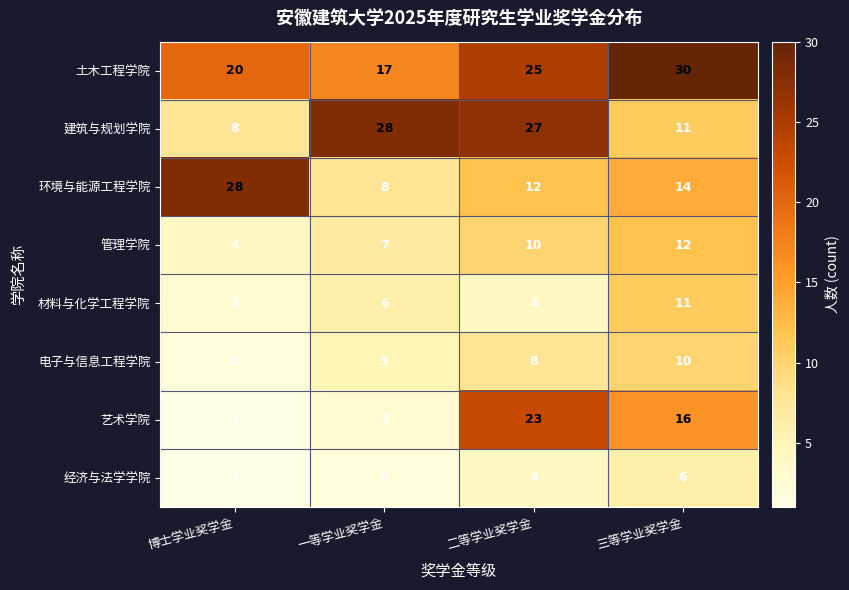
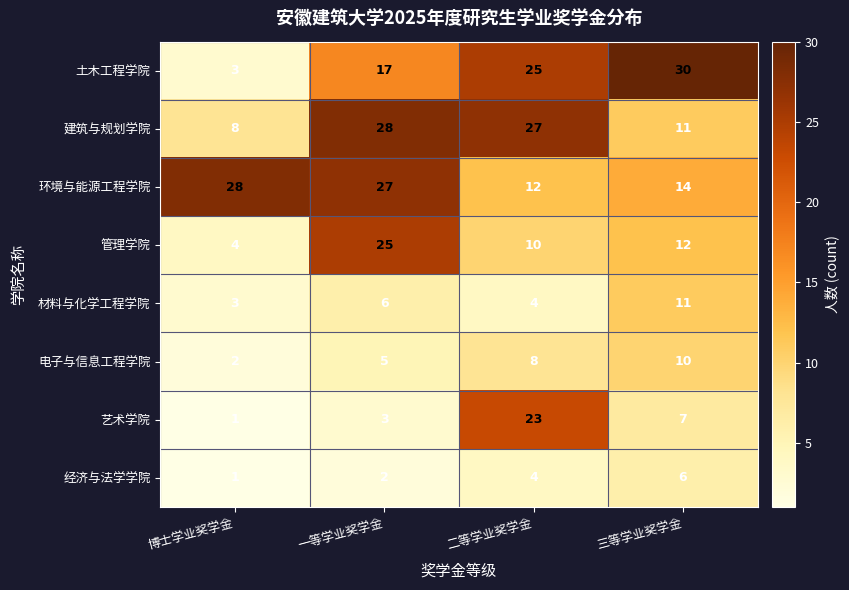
  {
    "土木工程学院": {
-     "博士学业奖学金": 20,
+     "博士学业奖学金": 3,
      "一等学业奖学金": 17,
      "二等学业奖学金": 25,
      "三等学业奖学金": 30
    },
    "建筑与规划学院": {
      "博士学业奖学金": 8,
      "一等学业奖学金": 28,
      "二等学业奖学金": 27,
      "三等学业奖学金": 11
    },
    "环境与能源工程学院": {
      "博士学业奖学金": 28,
-     "一等学业奖学金": 8,
+     "一等学业奖学金": 27,
      "二等学业奖学金": 12,
      "三等学业奖学金": 14
    },
    "管理学院": {
      "博士学业奖学金": 4,
-     "一等学业奖学金": 7,
+     "一等学业奖学金": 25,
      "二等学业奖学金": 10,
      "三等学业奖学金": 12
    },
    "材料与化学工程学院": {
      "博士学业奖学金": 3,
      "一等学业奖学金": 6,
      "二等学业奖学金": 4,
      "三等学业奖学金": 11
    },
    "电子与信息工程学院": {
      "一等学业奖学金": 5,
      "二等学业奖学金": 8,
      "三等学业奖学金": 10
    },
    "艺术学院": {
      "一等学业奖学金": 3,
      "二等学业奖学金": 23,
-     "三等学业奖学金": 16
+     "三等学业奖学金": 7
    },
    "经济与法学学院": {
      "二等学业奖学金": 4,
      "三等学业奖学金": 6
    }
  }
